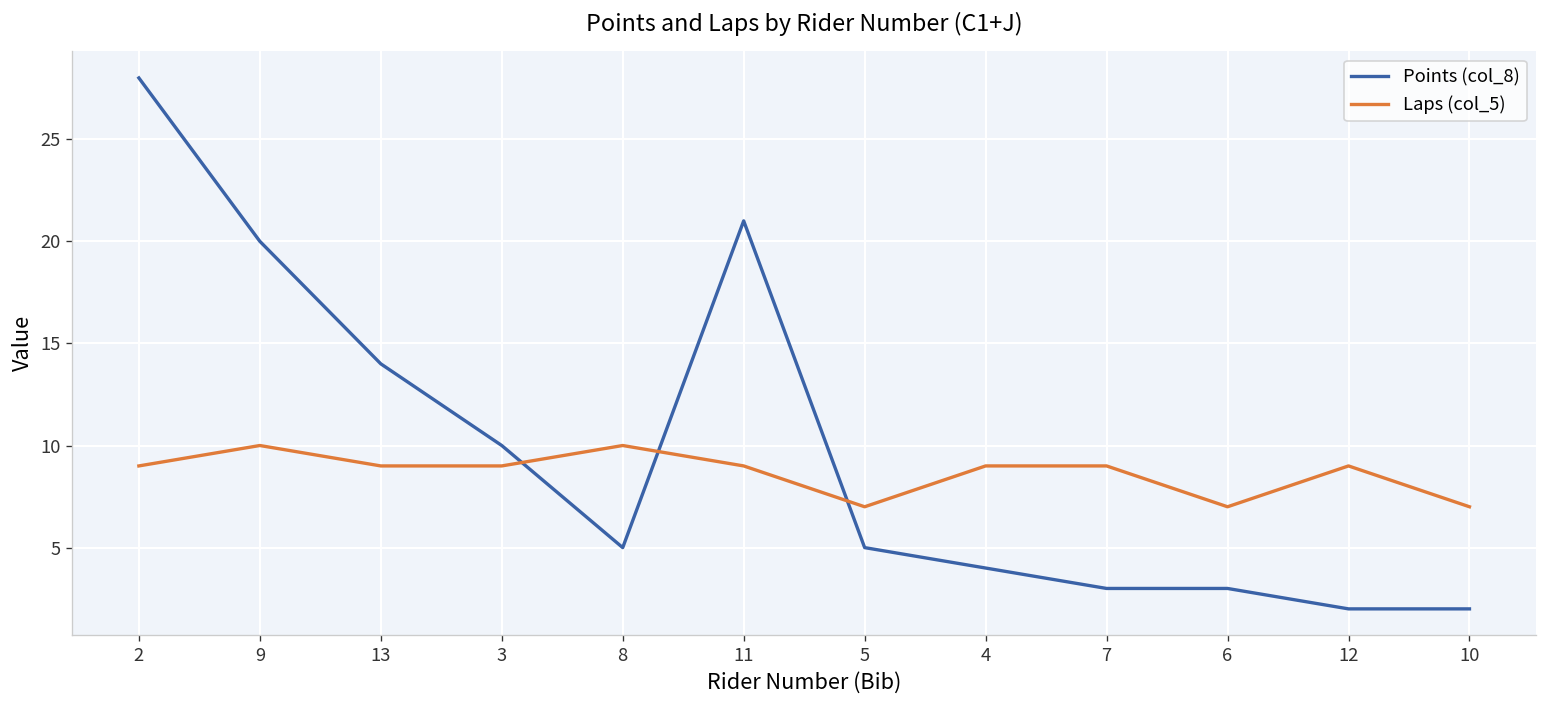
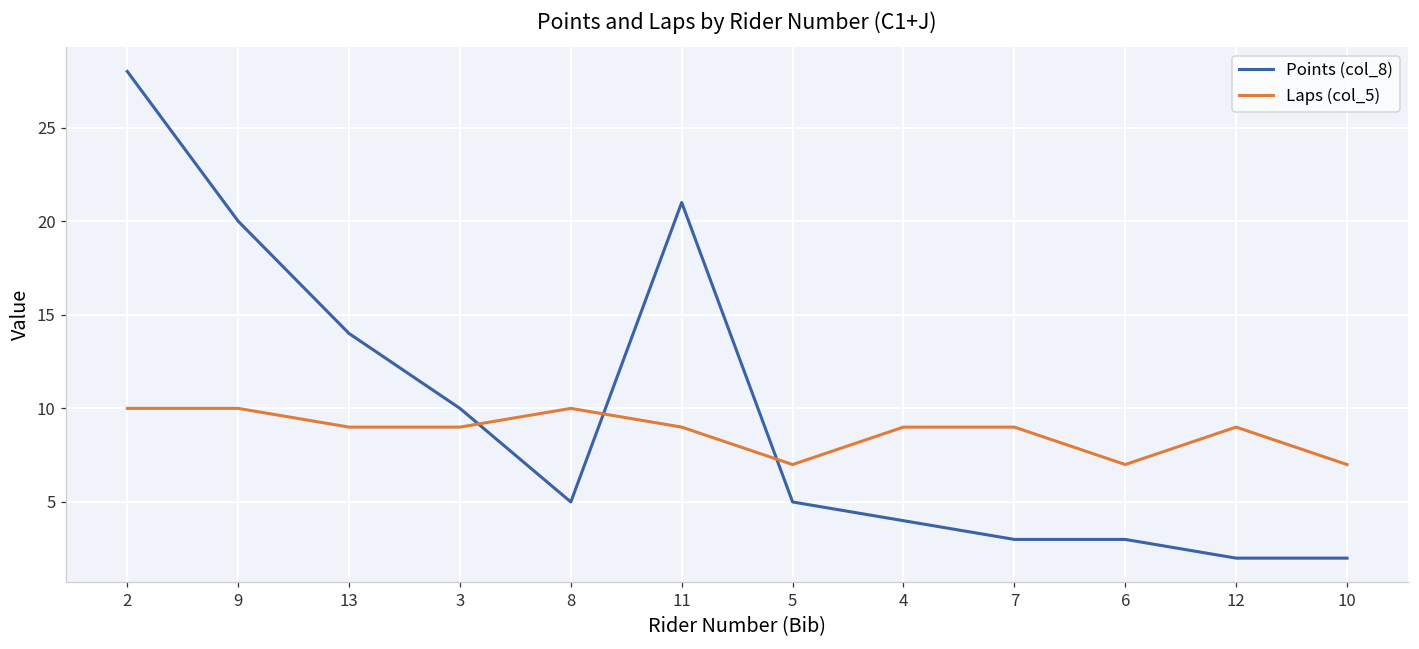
  {
    "Points (col_8)": {
      "2": 28,
      "9": 20,
      "13": 14,
      "3": 10,
      "8": 5,
      "11": 21,
      "5": 5,
      "4": 4,
      "7": 3,
      "6": 3,
      "12": 2,
      "10": 2
    },
    "Laps (col_5)": {
-     "2": 9,
+     "2": 10,
      "9": 10,
      "13": 9,
      "3": 9,
      "8": 10,
      "11": 9,
      "5": 7,
      "4": 9,
      "7": 9,
      "6": 7,
      "12": 9,
      "10": 7
    }
  }
